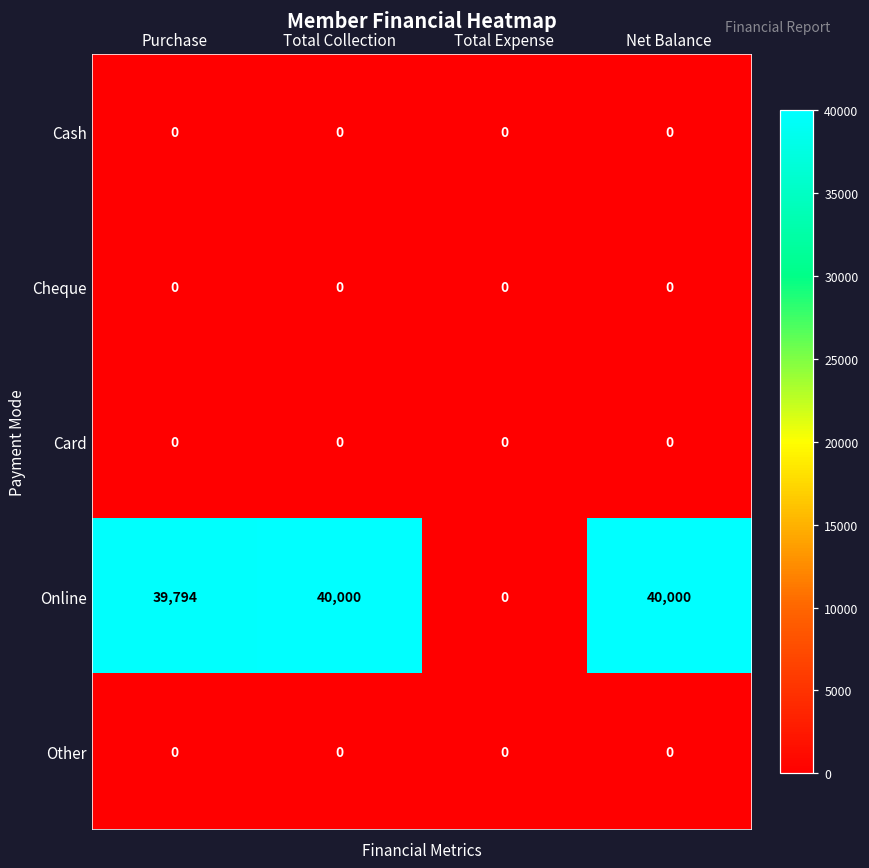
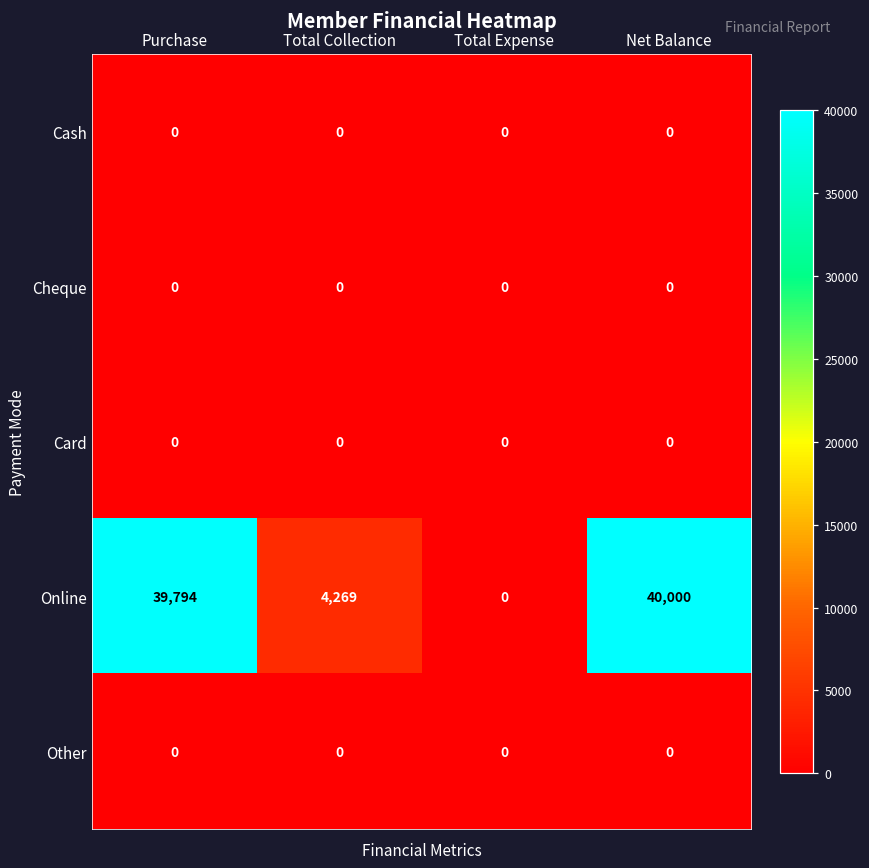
  {
    "Cash": {
      "Purchase": "0",
      "Total Collection": "0",
      "Total Expense": "0",
      "Net Balance": "0"
    },
    "Cheque": {
      "Purchase": "0",
      "Total Collection": "0",
      "Total Expense": "0",
      "Net Balance": "0"
    },
    "Card": {
      "Purchase": "0",
      "Total Collection": "0",
      "Total Expense": "0",
      "Net Balance": "0"
    },
    "Online": {
      "Purchase": "39,794",
-     "Total Collection": "40,000",
+     "Total Collection": "4,269",
      "Total Expense": "0",
      "Net Balance": "40,000"
    },
    "Other": {
      "Purchase": "0",
      "Total Collection": "0",
      "Total Expense": "0",
      "Net Balance": "0"
    }
  }
